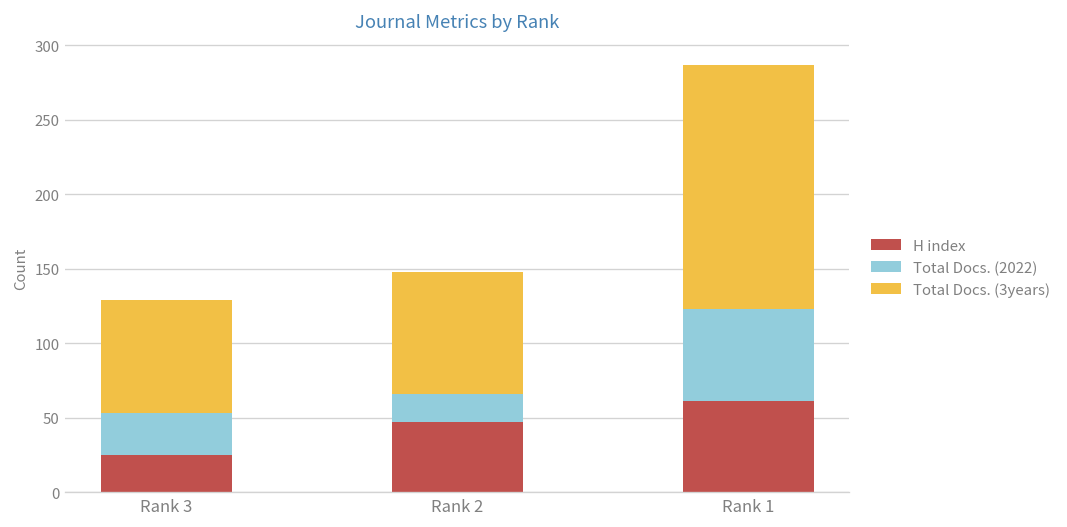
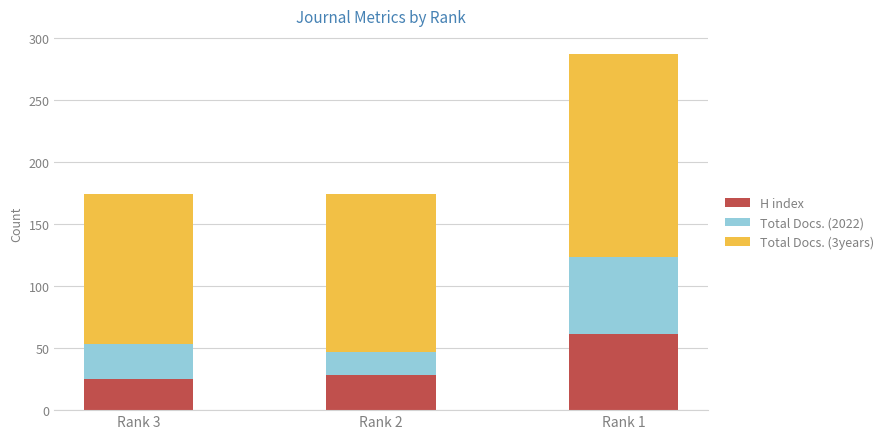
  {
    "H index": {
      "Rank 3": 25,
-     "Rank 2": 47,
+     "Rank 2": 28,
      "Rank 1": 61
    },
    "Total Docs. (2022)": {
      "Rank 3": 28,
      "Rank 2": 19,
      "Rank 1": 62
    },
    "Total Docs. (3years)": {
-     "Rank 3": 76,
-     "Rank 2": 82,
+     "Rank 3": 121,
+     "Rank 2": 127,
      "Rank 1": 164
    }
  }
